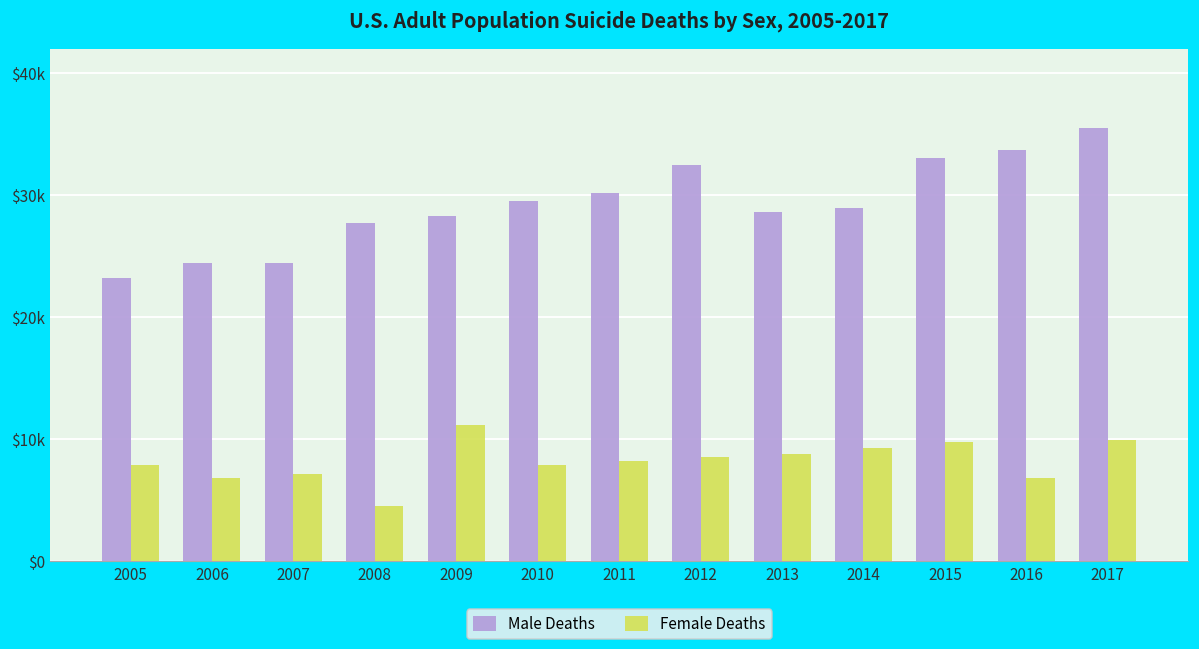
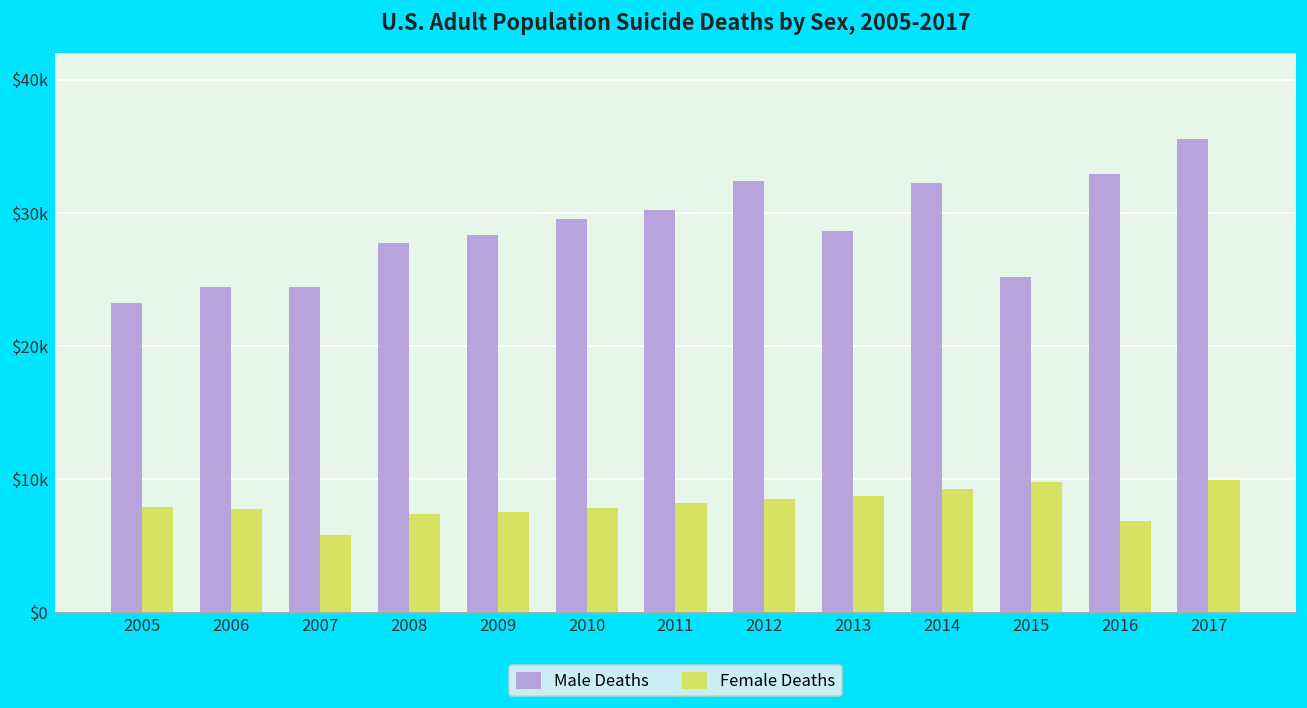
  {
    "Male Deaths": {
      "2005": "$23200",
      "2006": "$24400",
      "2007": "$24400",
      "2008": "$27700",
      "2009": "$28300",
      "2010": "$29500",
      "2011": "$30200",
      "2012": "$32400",
      "2013": "$28600",
-     "2014": "$29000",
-     "2015": "$33000",
-     "2016": "$33700",
+     "2014": "$32200",
+     "2015": "$25200",
+     "2016": "$32900",
      "2017": "$35500"
    },
    "Female Deaths": {
      "2005": "$7900",
-     "2006": "$6800",
-     "2007": "$7100",
-     "2008": "$4500",
-     "2009": "$11100",
+     "2006": "$7800",
+     "2007": "$5700",
+     "2008": "$7300",
+     "2009": "$7500",
      "2010": "$7800",
      "2011": "$8200",
      "2012": "$8500",
      "2013": "$8700",
      "2014": "$9300",
      "2015": "$9800",
      "2016": "$6800",
      "2017": "$9900"
    }
  }
